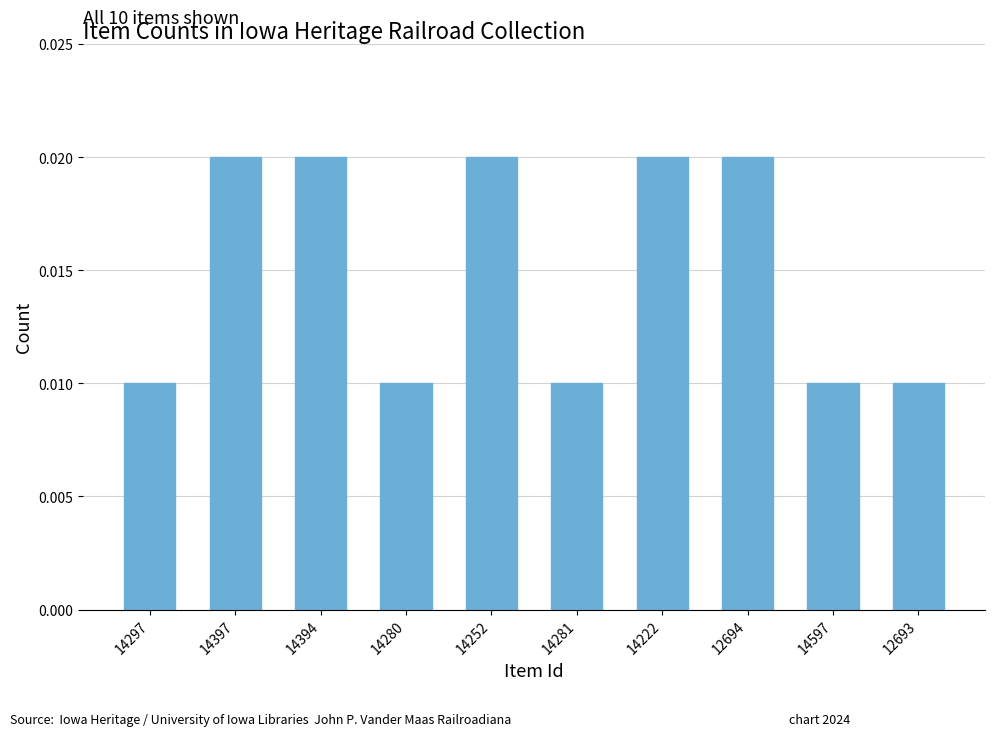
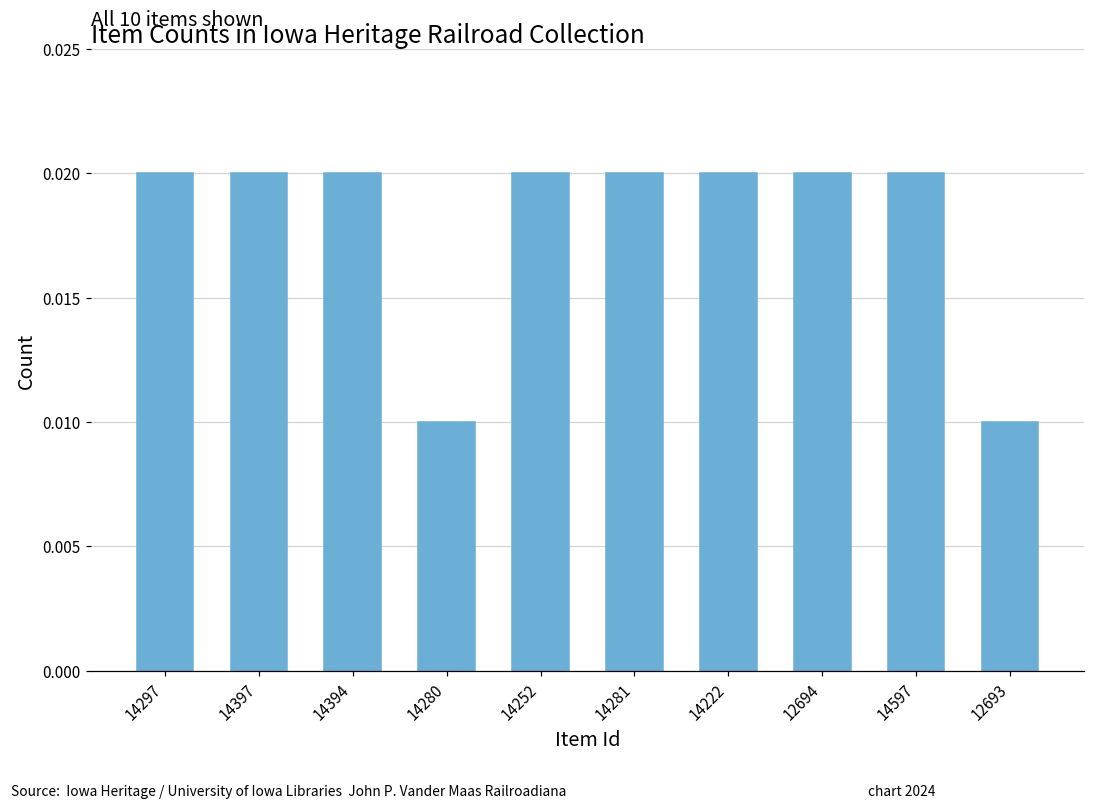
  {
-   "14297": 0.01,
+   "14297": 0.02,
    "14397": 0.02,
    "14394": 0.02,
    "14280": 0.01,
    "14252": 0.02,
-   "14281": 0.01,
+   "14281": 0.02,
    "14222": 0.02,
    "12694": 0.02,
-   "14597": 0.01,
+   "14597": 0.02,
    "12693": 0.01
  }
